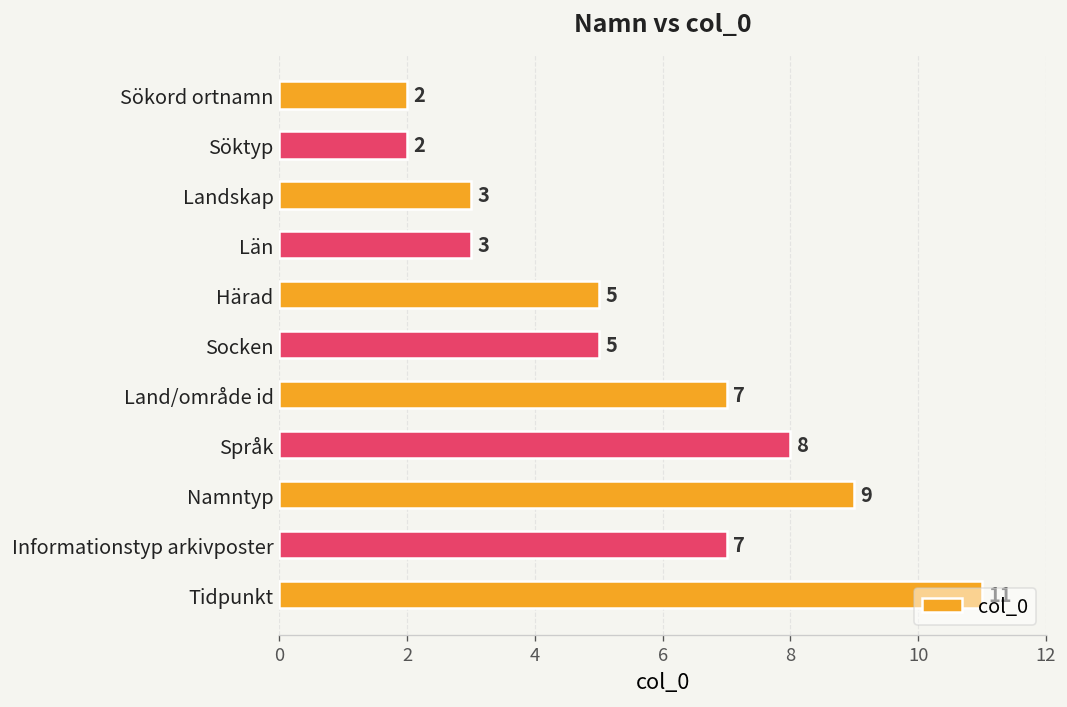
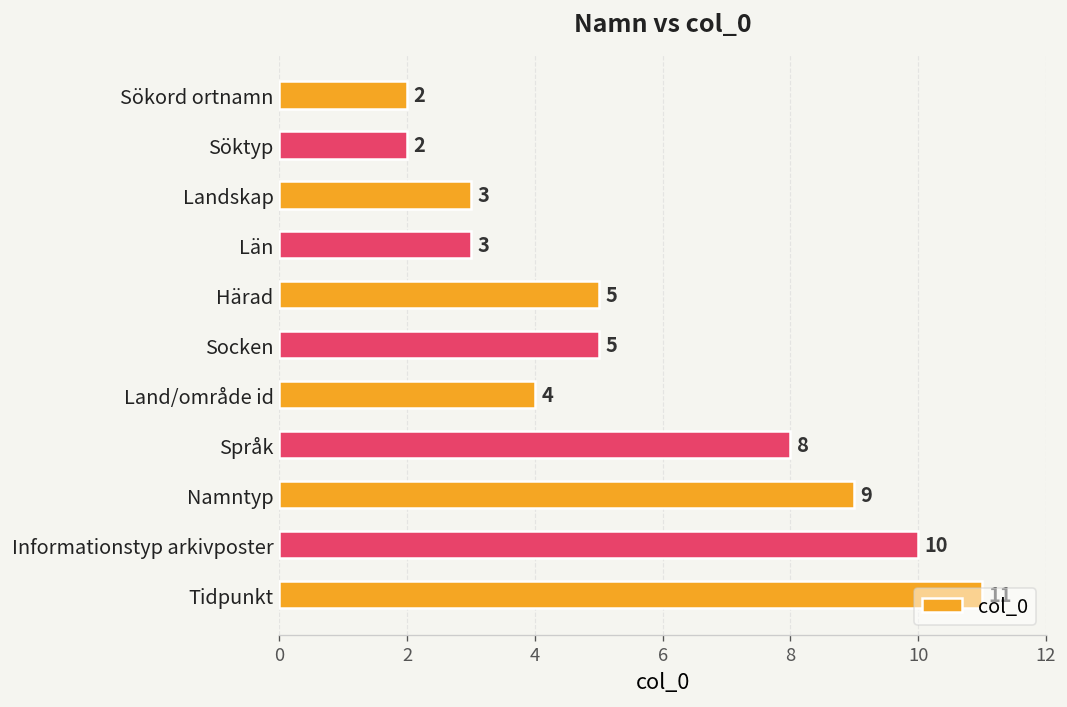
  {
    "Sökord ortnamn": 2,
    "Söktyp": 2,
    "Landskap": 3,
    "Län": 3,
    "Härad": 5,
    "Socken": 5,
-   "Land/område id": 7,
+   "Land/område id": 4,
    "Språk": 8,
    "Namntyp": 9,
-   "Informationstyp arkivposter": 7
+   "Informationstyp arkivposter": 10
  }
